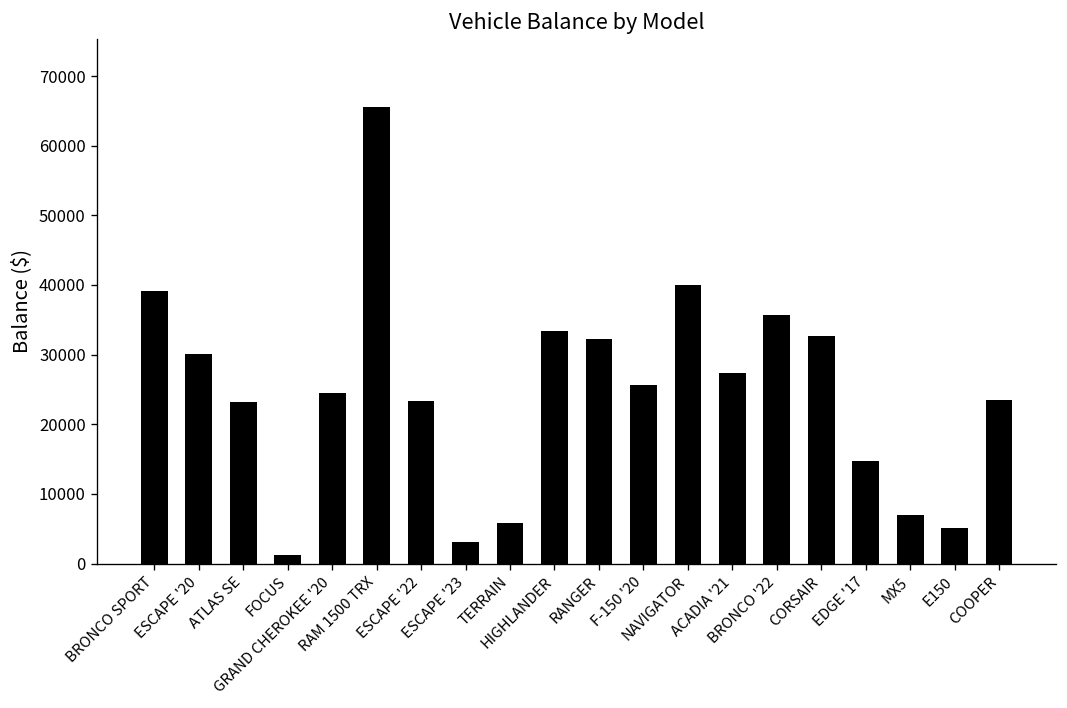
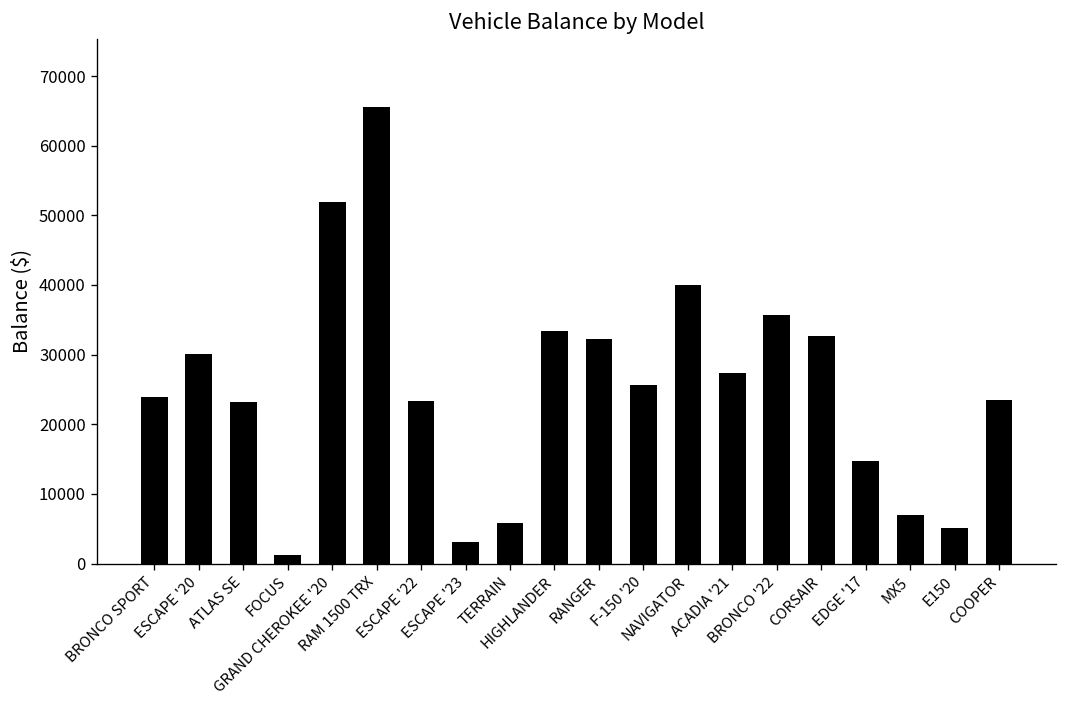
  {
-   "BRONCO SPORT": 39000,
+   "BRONCO SPORT": 24000,
    "ESCAPE '20": 30000,
    "ATLAS SE": 23000,
    "FOCUS": 1000,
-   "GRAND CHEROKEE '20": 24000,
+   "GRAND CHEROKEE '20": 52000,
    "RAM 1500 TRX": 66000,
    "ESCAPE '22": 23000,
    "ESCAPE '23": 3000,
    "TERRAIN": 6000,
    "HIGHLANDER": 33000,
    "RANGER": 32000,
    "F-150 '20": 26000,
    "NAVIGATOR": 40000,
    "ACADIA '21": 27000,
    "BRONCO '22": 36000,
    "CORSAIR": 33000,
    "EDGE '17": 15000,
    "MX5": 7000,
    "E150": 5000,
    "COOPER": 24000
  }
